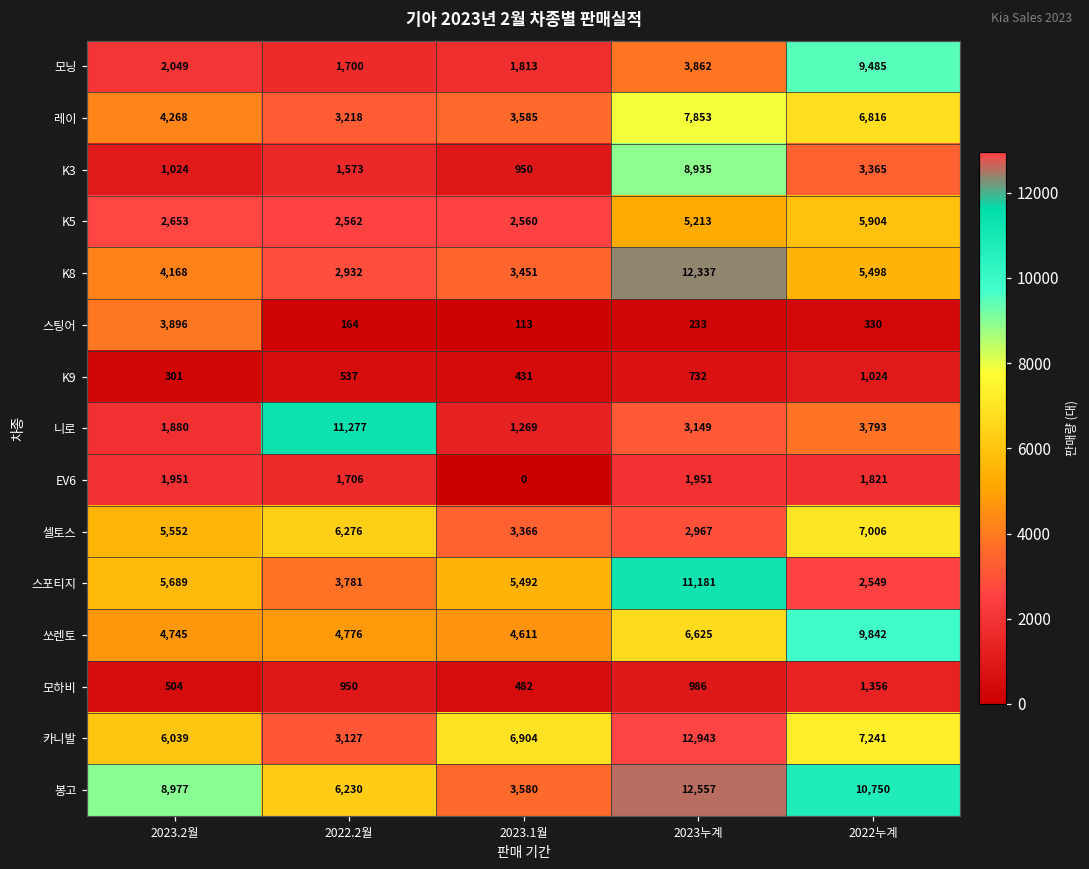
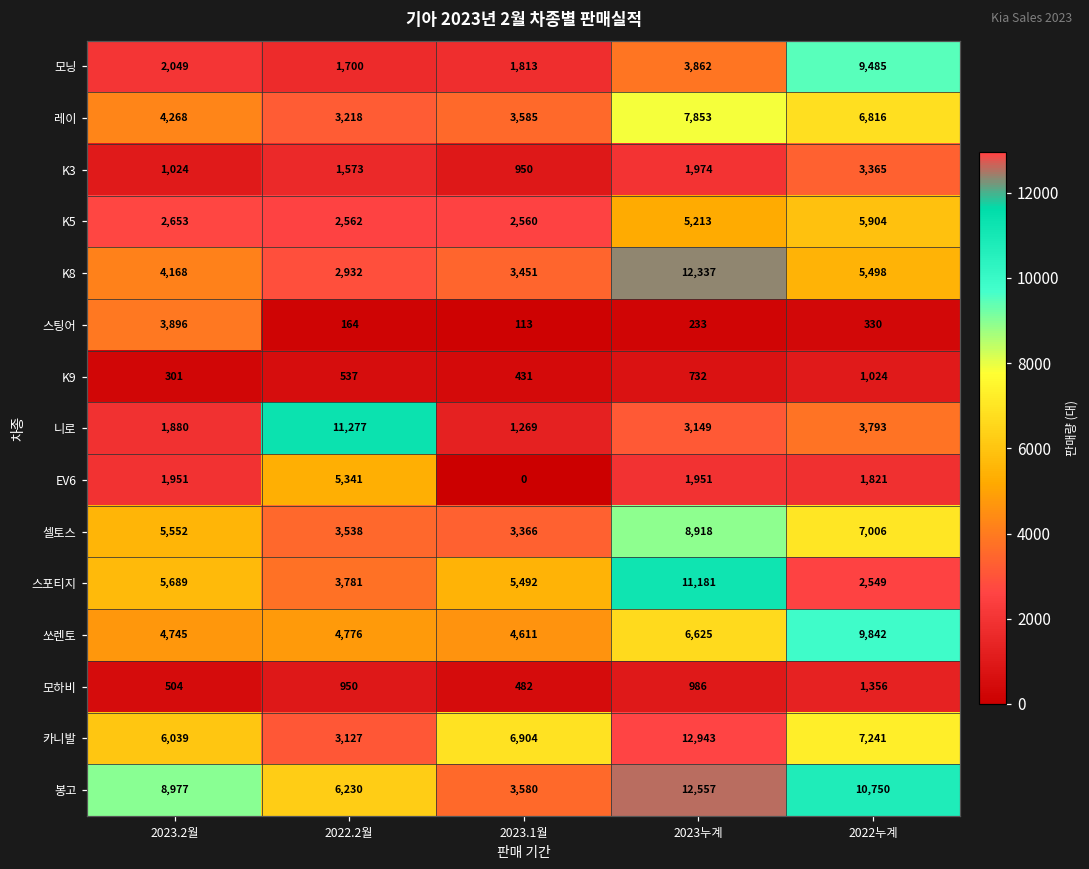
  {
    "모닝": {
      "2023.2월": "2,049",
      "2022.2월": "1,700",
      "2023.1월": "1,813",
      "2023누계": "3,862",
      "2022누계": "9,485"
    },
    "레이": {
      "2023.2월": "4,268",
      "2022.2월": "3,218",
      "2023.1월": "3,585",
      "2023누계": "7,853",
      "2022누계": "6,816"
    },
    "K3": {
      "2023.2월": "1,024",
      "2022.2월": "1,573",
      "2023.1월": "950",
-     "2023누계": "8,935",
+     "2023누계": "1,974",
      "2022누계": "3,365"
    },
    "K5": {
      "2023.2월": "2,653",
      "2022.2월": "2,562",
      "2023.1월": "2,560",
      "2023누계": "5,213",
      "2022누계": "5,904"
    },
    "K8": {
      "2023.2월": "4,168",
      "2022.2월": "2,932",
      "2023.1월": "3,451",
      "2023누계": "12,337",
      "2022누계": "5,498"
    },
    "스팅어": {
      "2023.2월": "3,896",
      "2022.2월": "164",
      "2023.1월": "113",
      "2023누계": "233",
      "2022누계": "330"
    },
    "K9": {
      "2023.2월": "301",
      "2022.2월": "537",
      "2023.1월": "431",
      "2023누계": "732",
      "2022누계": "1,024"
    },
    "니로": {
      "2023.2월": "1,880",
      "2022.2월": "11,277",
      "2023.1월": "1,269",
      "2023누계": "3,149",
      "2022누계": "3,793"
    },
    "EV6": {
      "2023.2월": "1,951",
-     "2022.2월": "1,706",
+     "2022.2월": "5,341",
      "2023.1월": "0",
      "2023누계": "1,951",
      "2022누계": "1,821"
    },
    "셀토스": {
      "2023.2월": "5,552",
-     "2022.2월": "6,276",
+     "2022.2월": "3,538",
      "2023.1월": "3,366",
-     "2023누계": "2,967",
+     "2023누계": "8,918",
      "2022누계": "7,006"
    },
    "스포티지": {
      "2023.2월": "5,689",
      "2022.2월": "3,781",
      "2023.1월": "5,492",
      "2023누계": "11,181",
      "2022누계": "2,549"
    },
    "쏘렌토": {
      "2023.2월": "4,745",
      "2022.2월": "4,776",
      "2023.1월": "4,611",
      "2023누계": "6,625",
      "2022누계": "9,842"
    },
    "모하비": {
      "2023.2월": "504",
      "2022.2월": "950",
      "2023.1월": "482",
      "2023누계": "986",
      "2022누계": "1,356"
    },
    "카니발": {
      "2023.2월": "6,039",
      "2022.2월": "3,127",
      "2023.1월": "6,904",
      "2023누계": "12,943",
      "2022누계": "7,241"
    },
    "봉고": {
      "2023.2월": "8,977",
      "2022.2월": "6,230",
      "2023.1월": "3,580",
      "2023누계": "12,557",
      "2022누계": "10,750"
    }
  }
